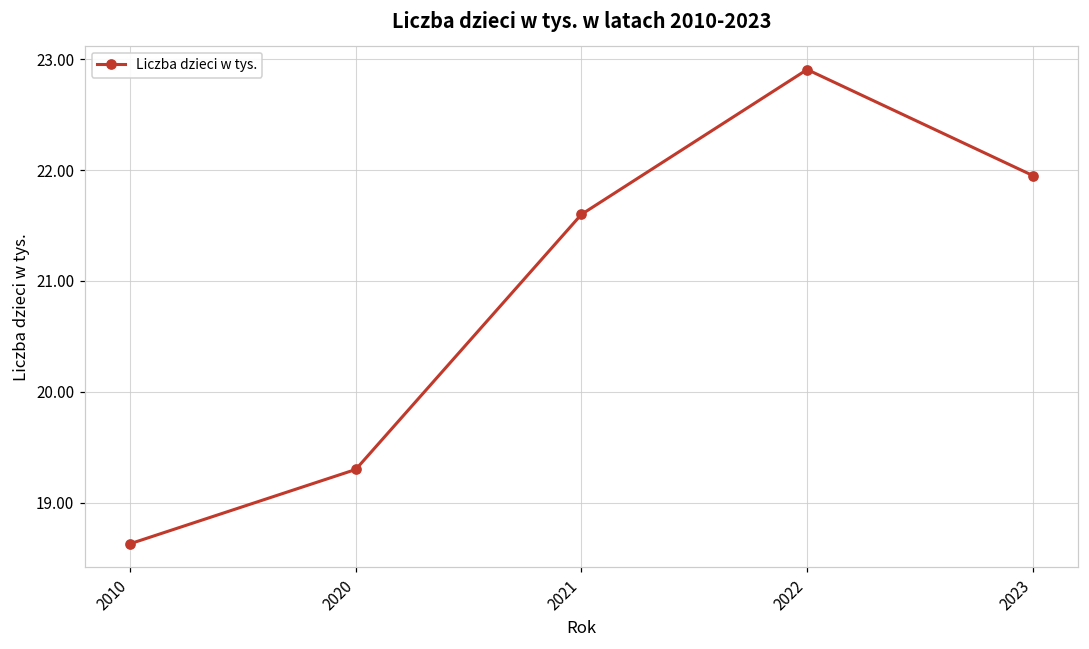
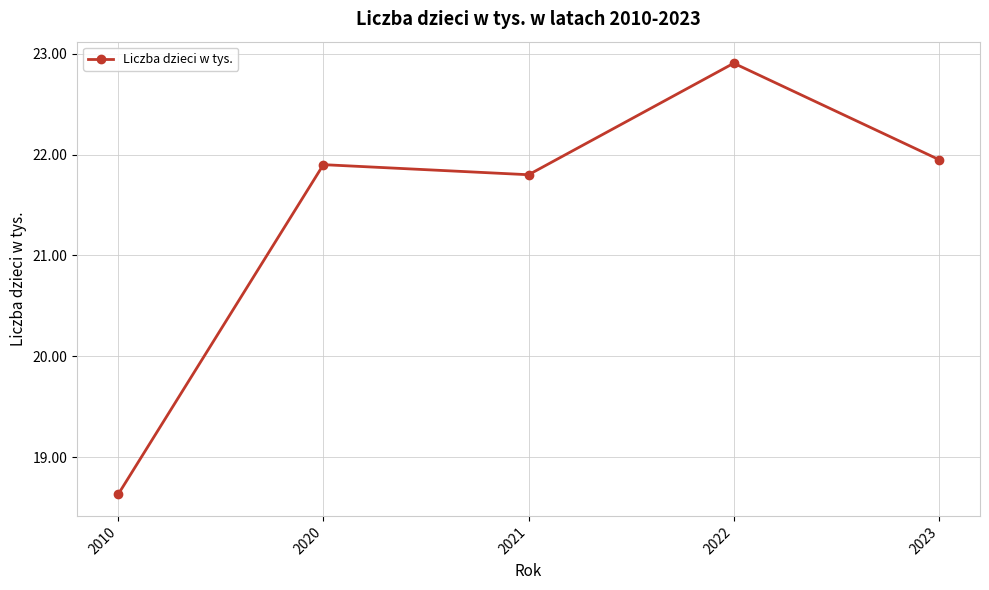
  {
    "2010": 18.63,
-   "2020": 19.3,
-   "2021": 21.6,
+   "2020": 21.9,
+   "2021": 21.8,
    "2022": 22.9,
    "2023": 21.95
  }
